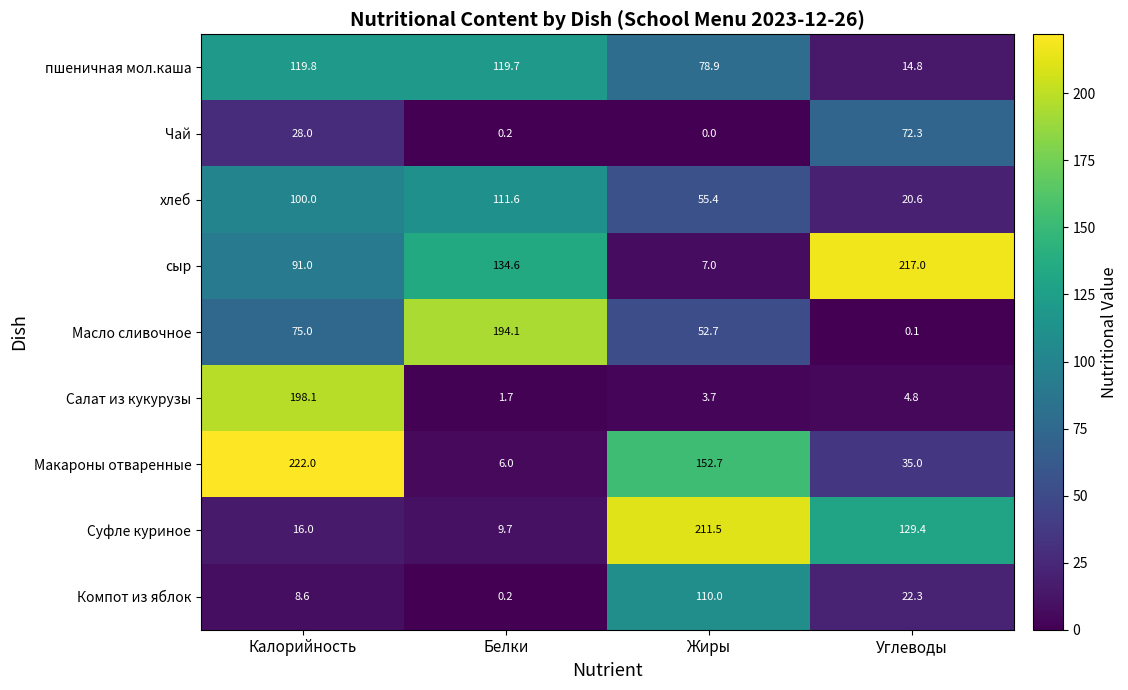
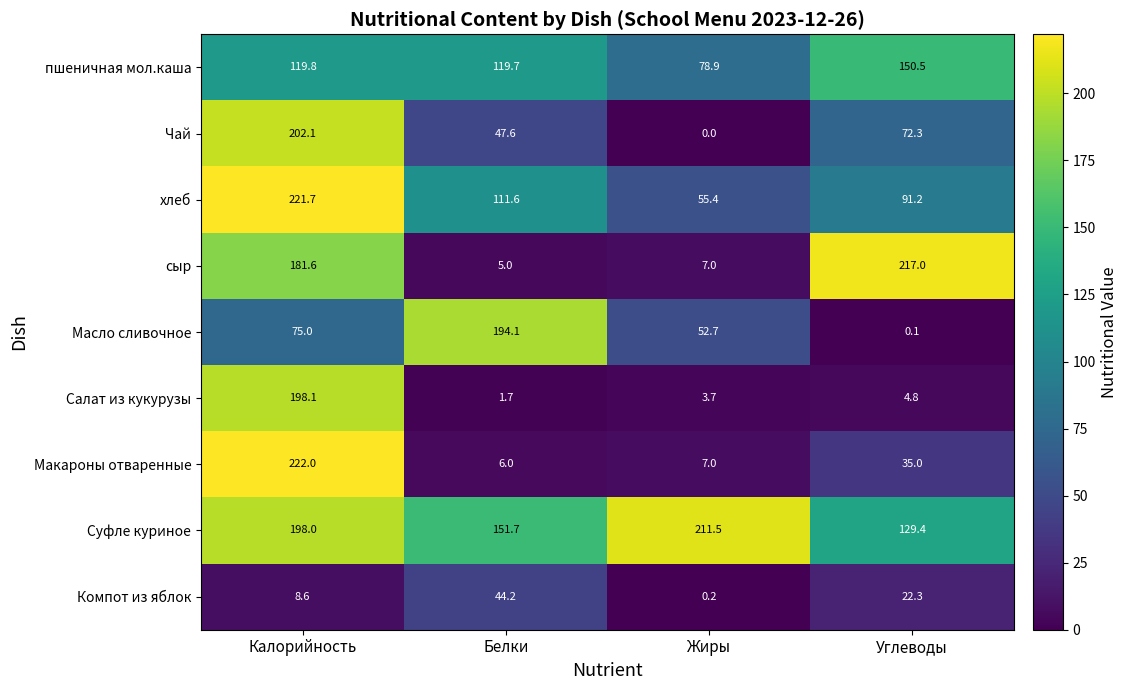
  {
    "пшеничная мол.каша": {
      "Калорийность": 119.8,
      "Белки": 119.7,
      "Жиры": 78.9,
-     "Углеводы": 14.8
+     "Углеводы": 150.5
    },
    "Чай": {
-     "Калорийность": 28.0,
-     "Белки": 0.2,
+     "Калорийность": 202.1,
+     "Белки": 47.6,
      "Жиры": 0.0,
      "Углеводы": 72.3
    },
    "хлеб": {
-     "Калорийность": 100.0,
+     "Калорийность": 221.7,
      "Белки": 111.6,
      "Жиры": 55.4,
-     "Углеводы": 20.6
+     "Углеводы": 91.2
    },
    "сыр": {
-     "Калорийность": 91.0,
-     "Белки": 134.6,
+     "Калорийность": 181.6,
+     "Белки": 5.0,
      "Жиры": 7.0,
      "Углеводы": 217.0
    },
    "Масло сливочное": {
      "Калорийность": 75.0,
      "Белки": 194.1,
      "Жиры": 52.7,
      "Углеводы": 0.1
    },
    "Салат из кукурузы": {
      "Калорийность": 198.1,
      "Белки": 1.7,
      "Жиры": 3.7,
      "Углеводы": 4.8
    },
    "Макароны отваренные": {
      "Калорийность": 222.0,
      "Белки": 6.0,
-     "Жиры": 152.7,
+     "Жиры": 7.0,
      "Углеводы": 35.0
    },
    "Суфле куриное": {
-     "Калорийность": 16.0,
-     "Белки": 9.7,
+     "Калорийность": 198.0,
+     "Белки": 151.7,
      "Жиры": 211.5,
      "Углеводы": 129.4
    },
    "Компот из яблок": {
      "Калорийность": 8.6,
-     "Белки": 0.2,
-     "Жиры": 110.0,
+     "Белки": 44.2,
+     "Жиры": 0.2,
      "Углеводы": 22.3
    }
  }
